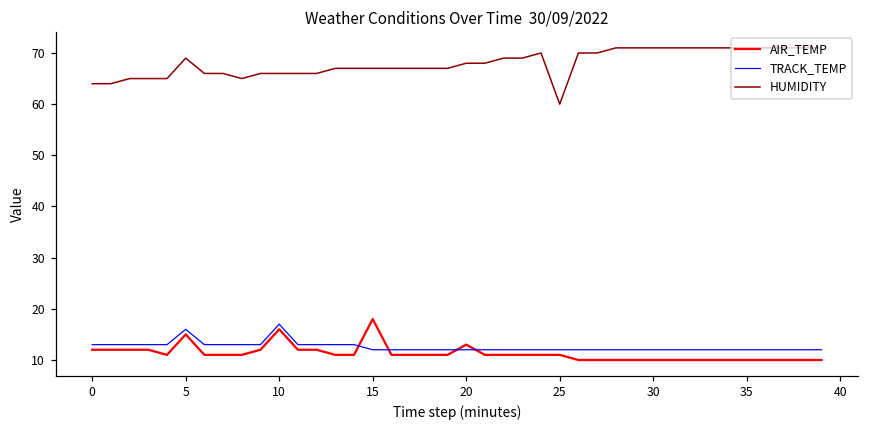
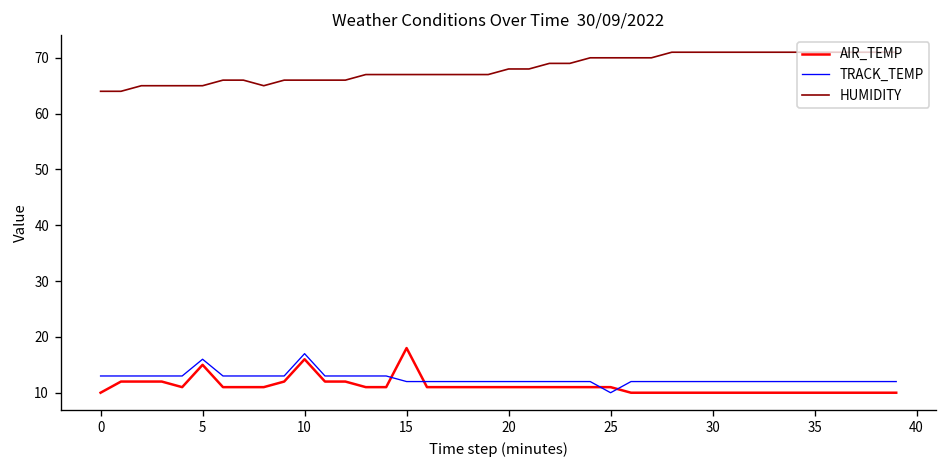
  {
    "AIR_TEMP": {
-     "0": 12,
+     "0": 10,
      "5": 15,
      "10": 16,
      "15": 18,
-     "20": 13,
+     "20": 11,
      "25": 11,
      "30": 10,
      "35": 10
    },
    "TRACK_TEMP": {
      "0": 13,
      "5": 16,
      "10": 17,
      "15": 12,
      "20": 12,
-     "25": 12,
+     "25": 10,
      "30": 12,
      "35": 12
    },
    "HUMIDITY": {
      "0": 64,
-     "5": 69,
+     "5": 65,
      "10": 66,
      "15": 67,
      "20": 68,
-     "25": 60,
+     "25": 70,
      "30": 71
    }
  }
